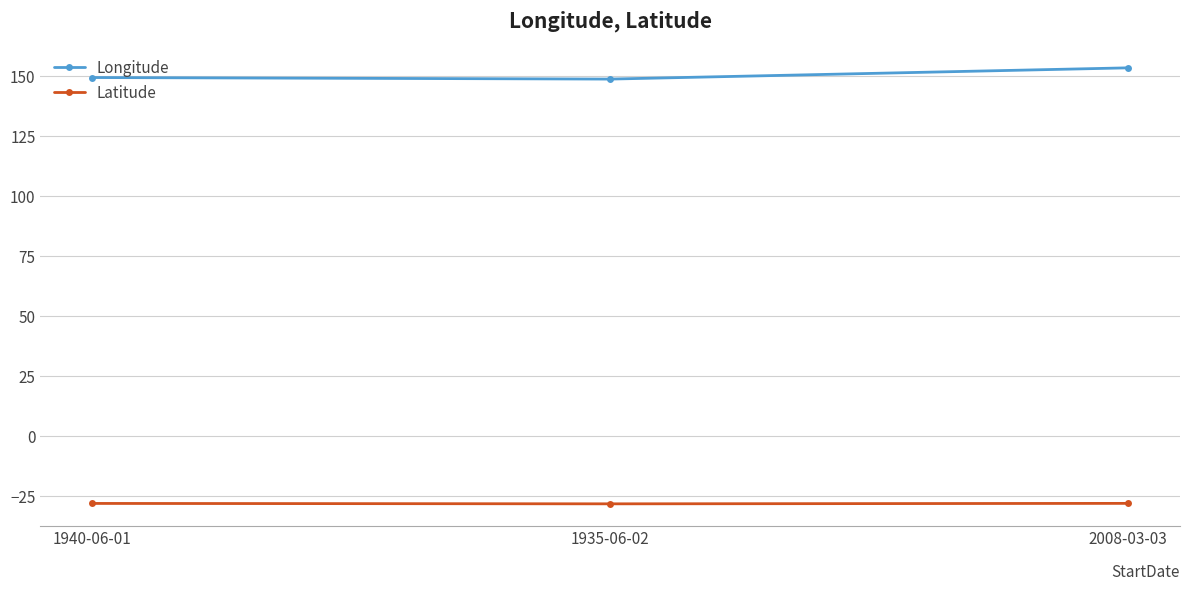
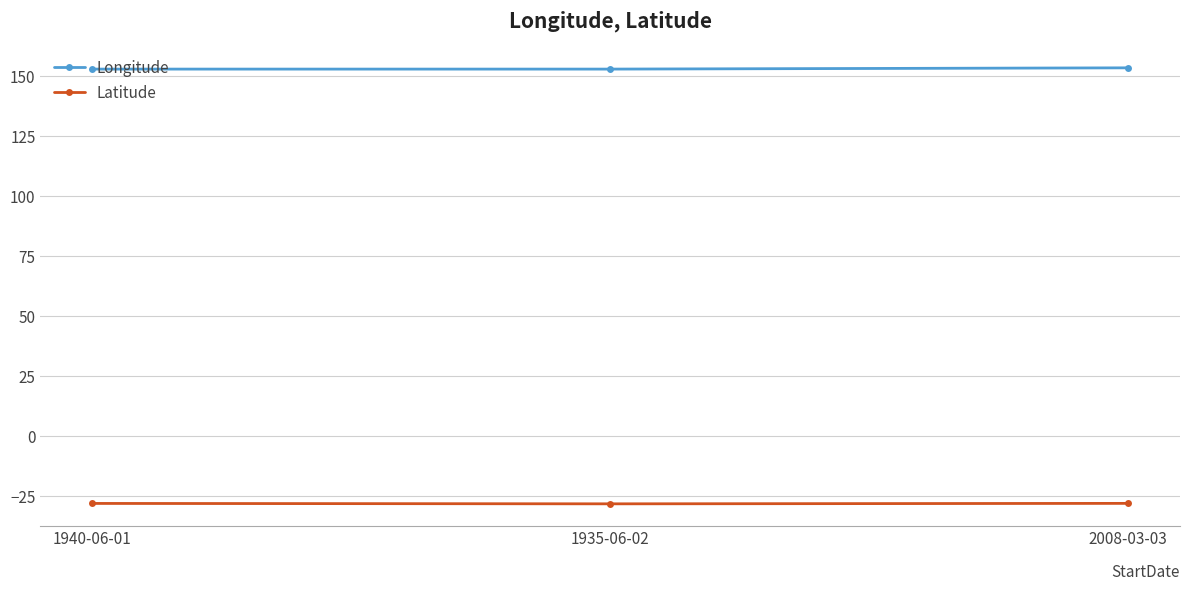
  {
    "Longitude": {
-     "1940-06-01": 149,
-     "1935-06-02": 149,
+     "1940-06-01": 153,
+     "1935-06-02": 153,
      "2008-03-03": 153
    },
    "Latitude": {
      "1940-06-01": -28,
      "1935-06-02": -28,
      "2008-03-03": -28
    }
  }
